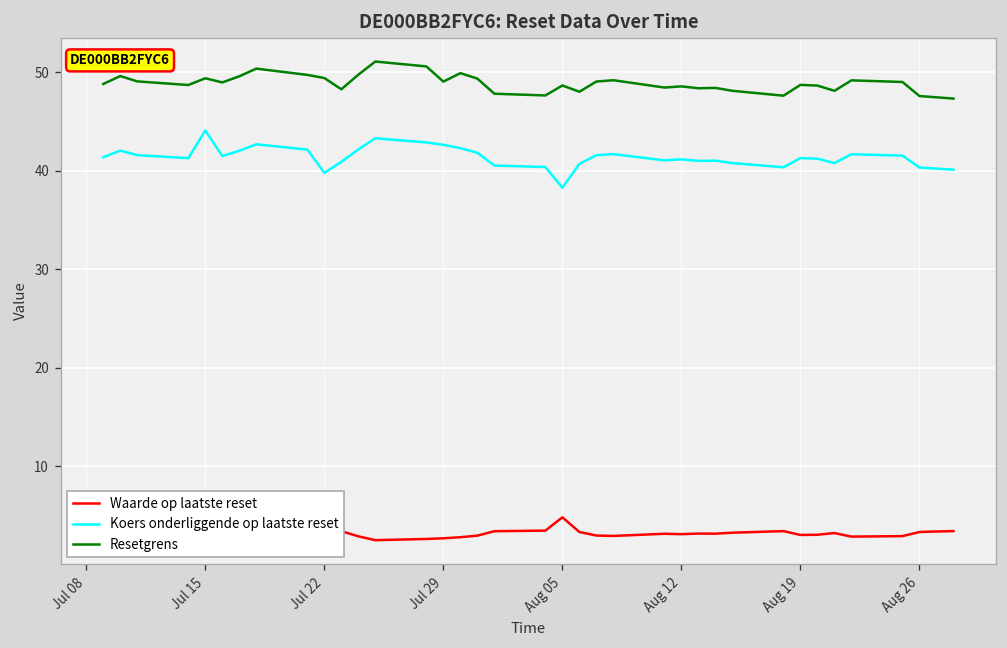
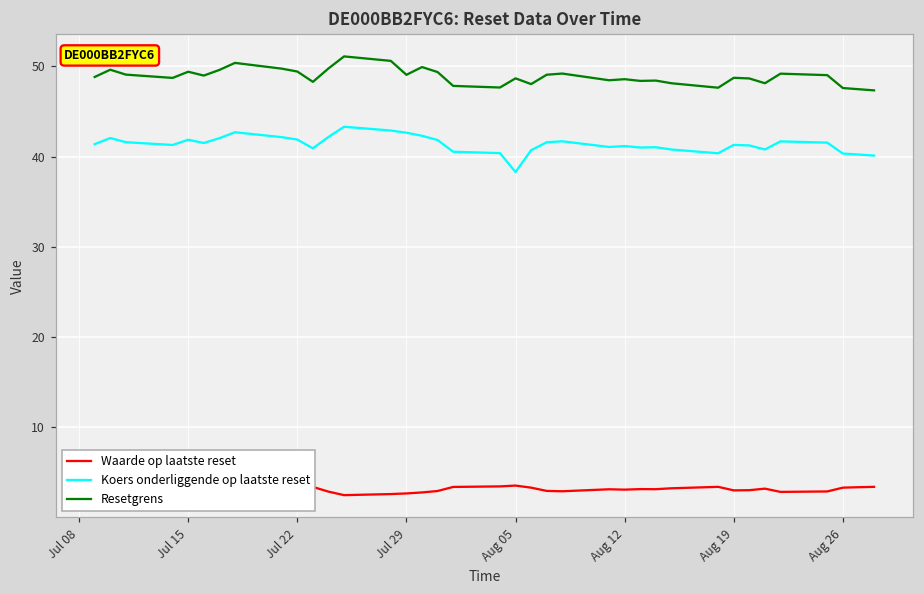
  {
    "Waarde op laatste reset": {
      "Jul 29": 3,
-     "Aug 05": 5,
+     "Aug 05": 4,
      "Aug 12": 3,
      "Aug 19": 3,
      "Aug 26": 3
    },
    "Koers onderliggende op laatste reset": {
-     "Jul 15": 44,
-     "Jul 22": 40,
+     "Jul 15": 42,
+     "Jul 22": 42,
      "Jul 29": 43,
      "Aug 05": 38,
      "Aug 12": 41,
      "Aug 19": 41,
      "Aug 26": 40
    },
    "Resetgrens": {
      "Jul 15": 49,
      "Jul 22": 49,
      "Jul 29": 49,
      "Aug 05": 49,
      "Aug 12": 49,
      "Aug 19": 49,
      "Aug 26": 48
    }
  }
